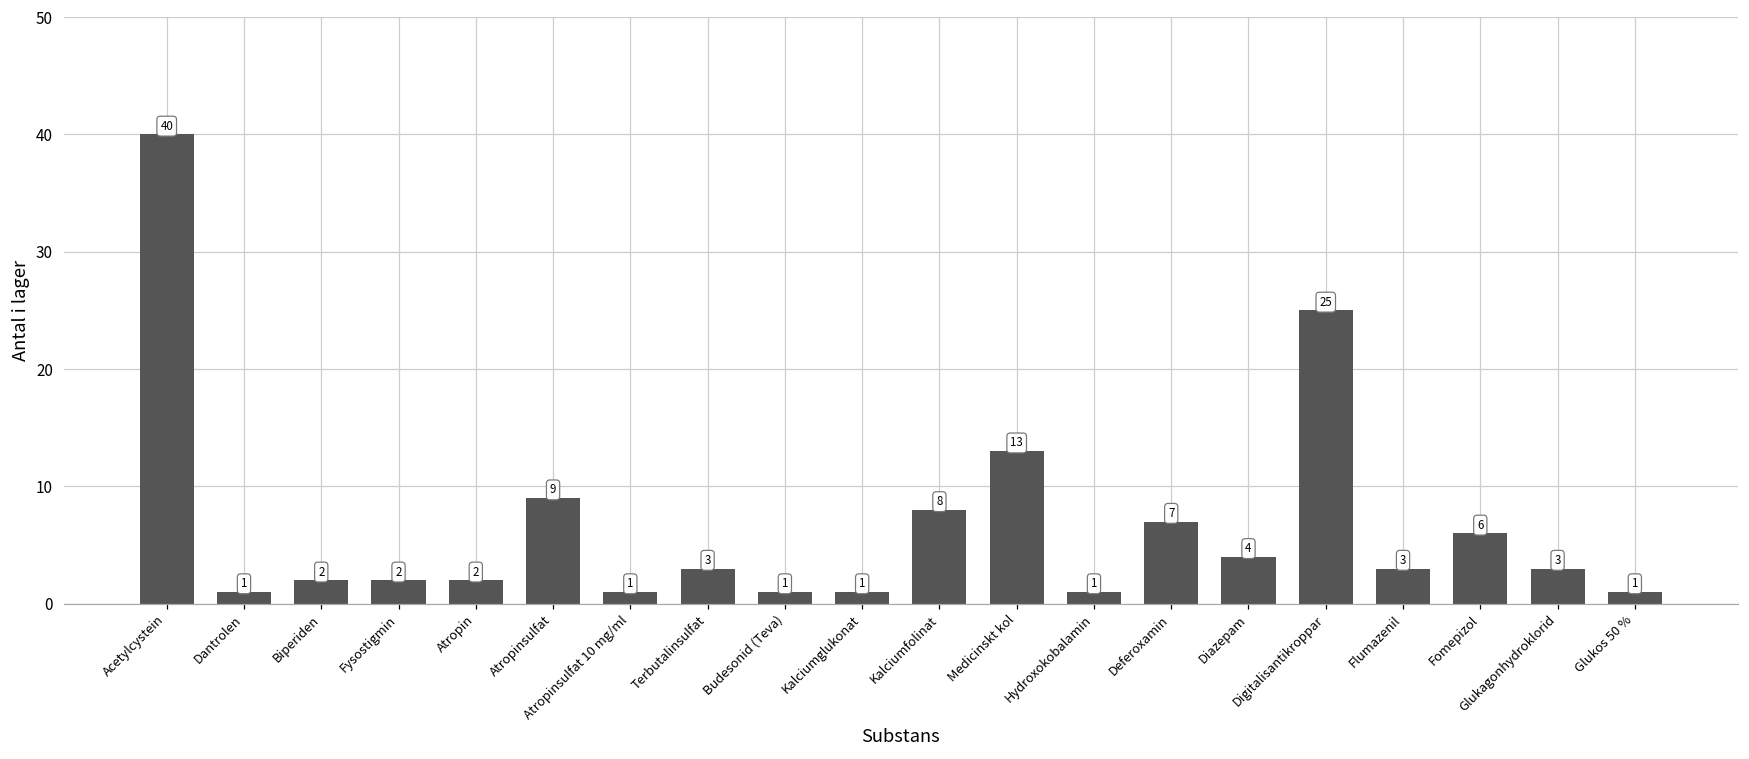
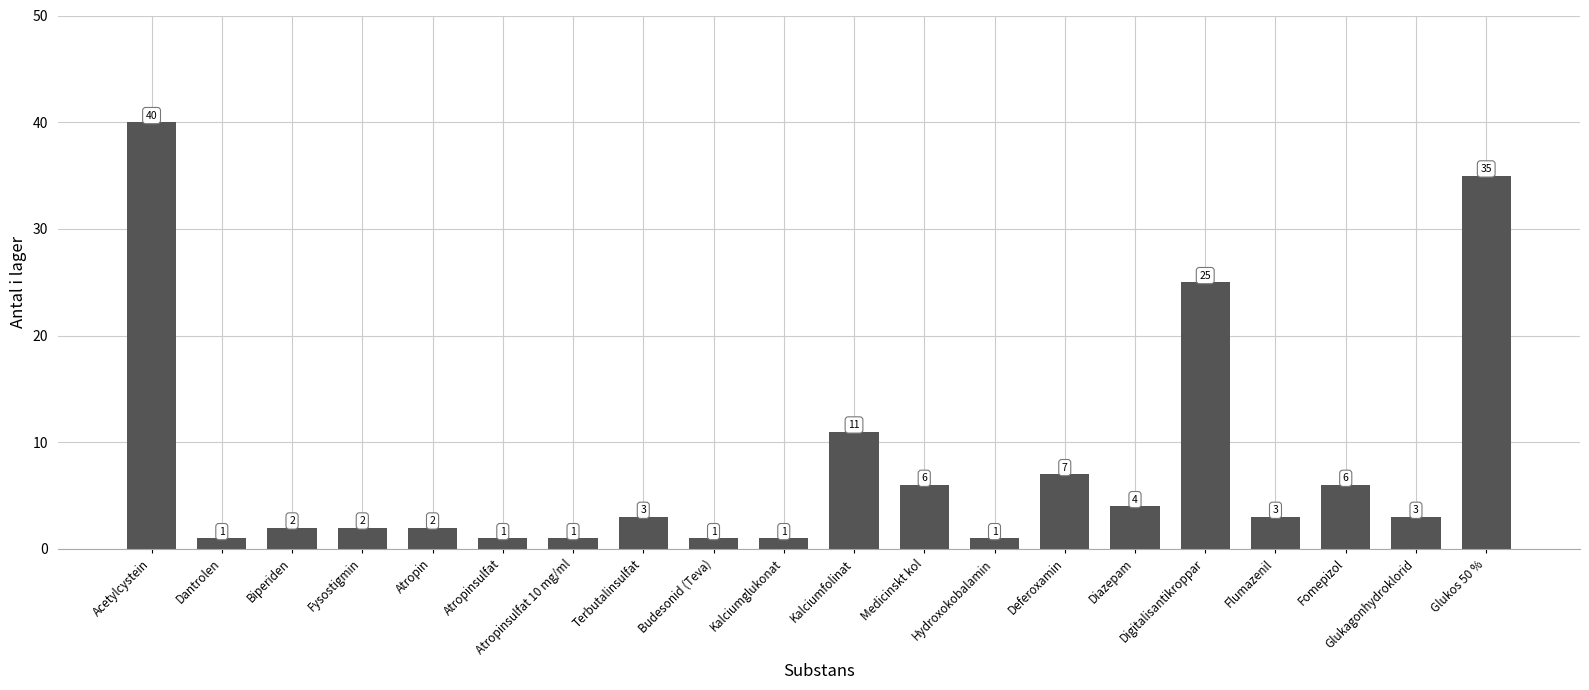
  {
-   "Atropinsulfat": 9,
-   "Kalciumfolinat": 8,
-   "Medicinskt kol": 13,
-   "Glukos 50 %": 1
+   "Atropinsulfat": 1,
+   "Kalciumfolinat": 11,
+   "Medicinskt kol": 6,
+   "Glukos 50 %": 35
  }
